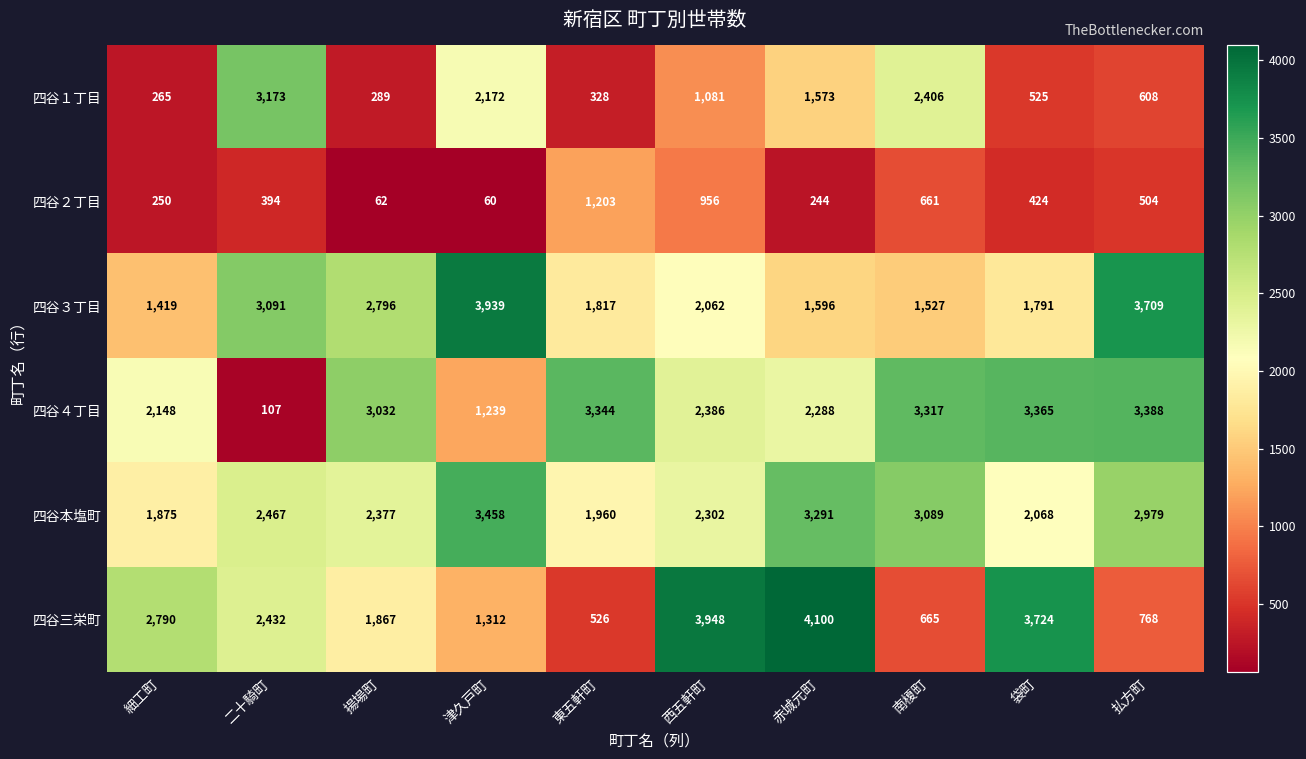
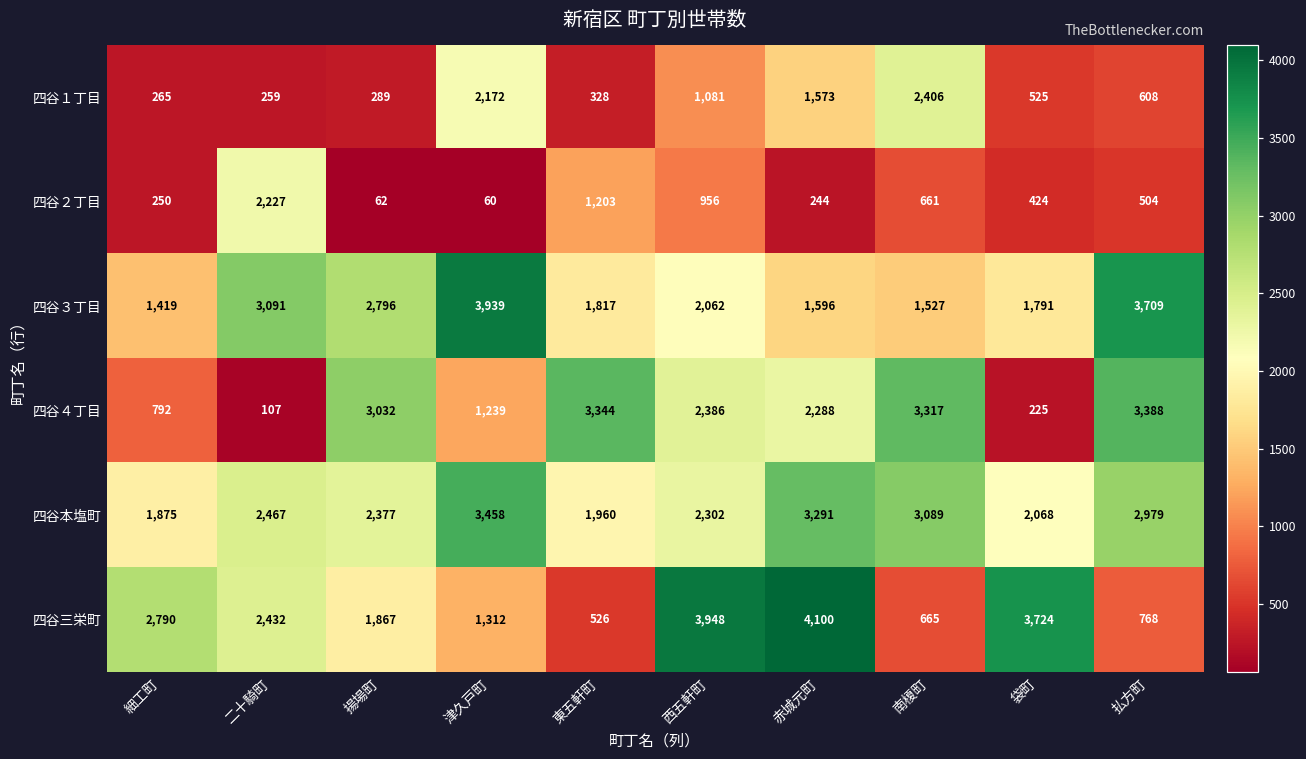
  {
    "四谷１丁目": {
      "細工町": "265",
-     "二十騎町": "3,173",
+     "二十騎町": "259",
      "揚場町": "289",
      "津久戸町": "2,172",
      "東五軒町": "328",
      "西五軒町": "1,081",
      "赤城元町": "1,573",
      "南榎町": "2,406",
      "袋町": "525",
      "払方町": "608"
    },
    "四谷２丁目": {
      "細工町": "250",
-     "二十騎町": "394",
+     "二十騎町": "2,227",
      "揚場町": "62",
      "津久戸町": "60",
      "東五軒町": "1,203",
      "西五軒町": "956",
      "赤城元町": "244",
      "南榎町": "661",
      "袋町": "424",
      "払方町": "504"
    },
    "四谷３丁目": {
      "細工町": "1,419",
      "二十騎町": "3,091",
      "揚場町": "2,796",
      "津久戸町": "3,939",
      "東五軒町": "1,817",
      "西五軒町": "2,062",
      "赤城元町": "1,596",
      "南榎町": "1,527",
      "袋町": "1,791",
      "払方町": "3,709"
    },
    "四谷４丁目": {
-     "細工町": "2,148",
+     "細工町": "792",
      "二十騎町": "107",
      "揚場町": "3,032",
      "津久戸町": "1,239",
      "東五軒町": "3,344",
      "西五軒町": "2,386",
      "赤城元町": "2,288",
      "南榎町": "3,317",
-     "袋町": "3,365",
+     "袋町": "225",
      "払方町": "3,388"
    },
    "四谷本塩町": {
      "細工町": "1,875",
      "二十騎町": "2,467",
      "揚場町": "2,377",
      "津久戸町": "3,458",
      "東五軒町": "1,960",
      "西五軒町": "2,302",
      "赤城元町": "3,291",
      "南榎町": "3,089",
      "袋町": "2,068",
      "払方町": "2,979"
    },
    "四谷三栄町": {
      "細工町": "2,790",
      "二十騎町": "2,432",
      "揚場町": "1,867",
      "津久戸町": "1,312",
      "東五軒町": "526",
      "西五軒町": "3,948",
      "赤城元町": "4,100",
      "南榎町": "665",
      "袋町": "3,724",
      "払方町": "768"
    }
  }
